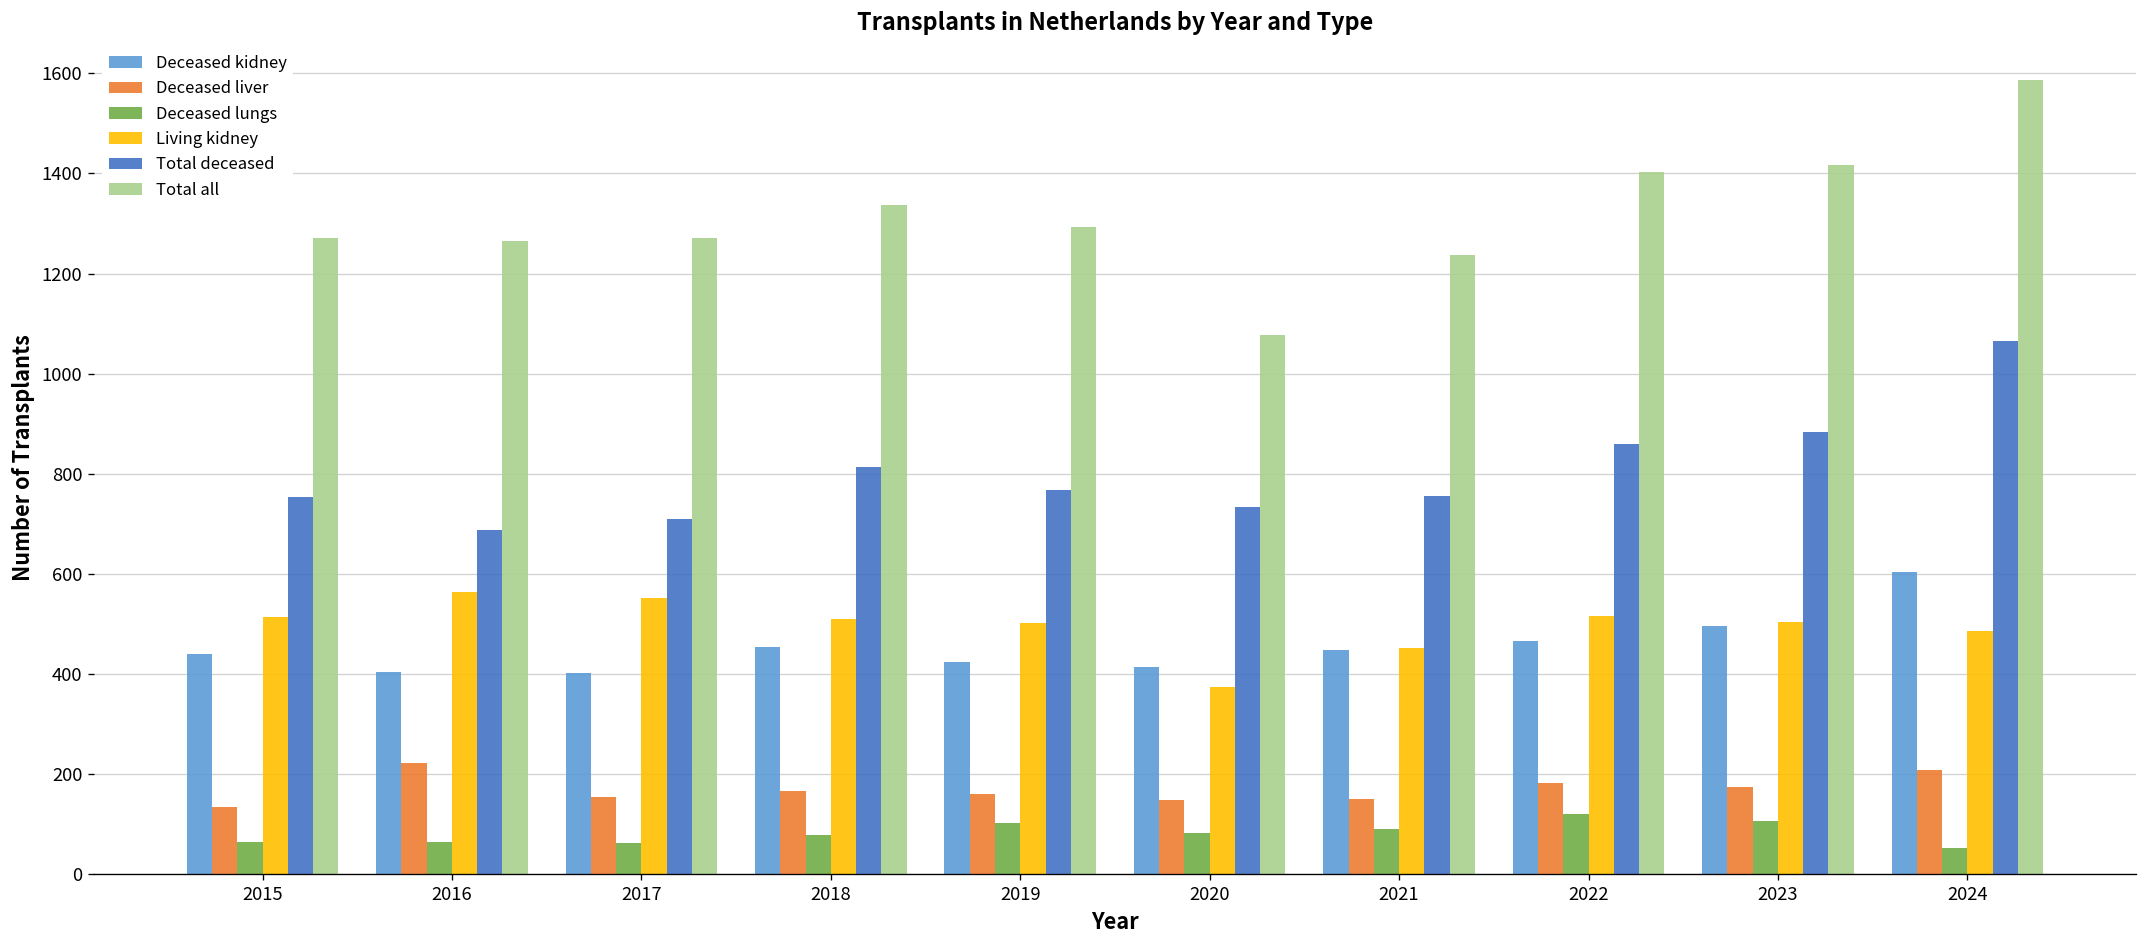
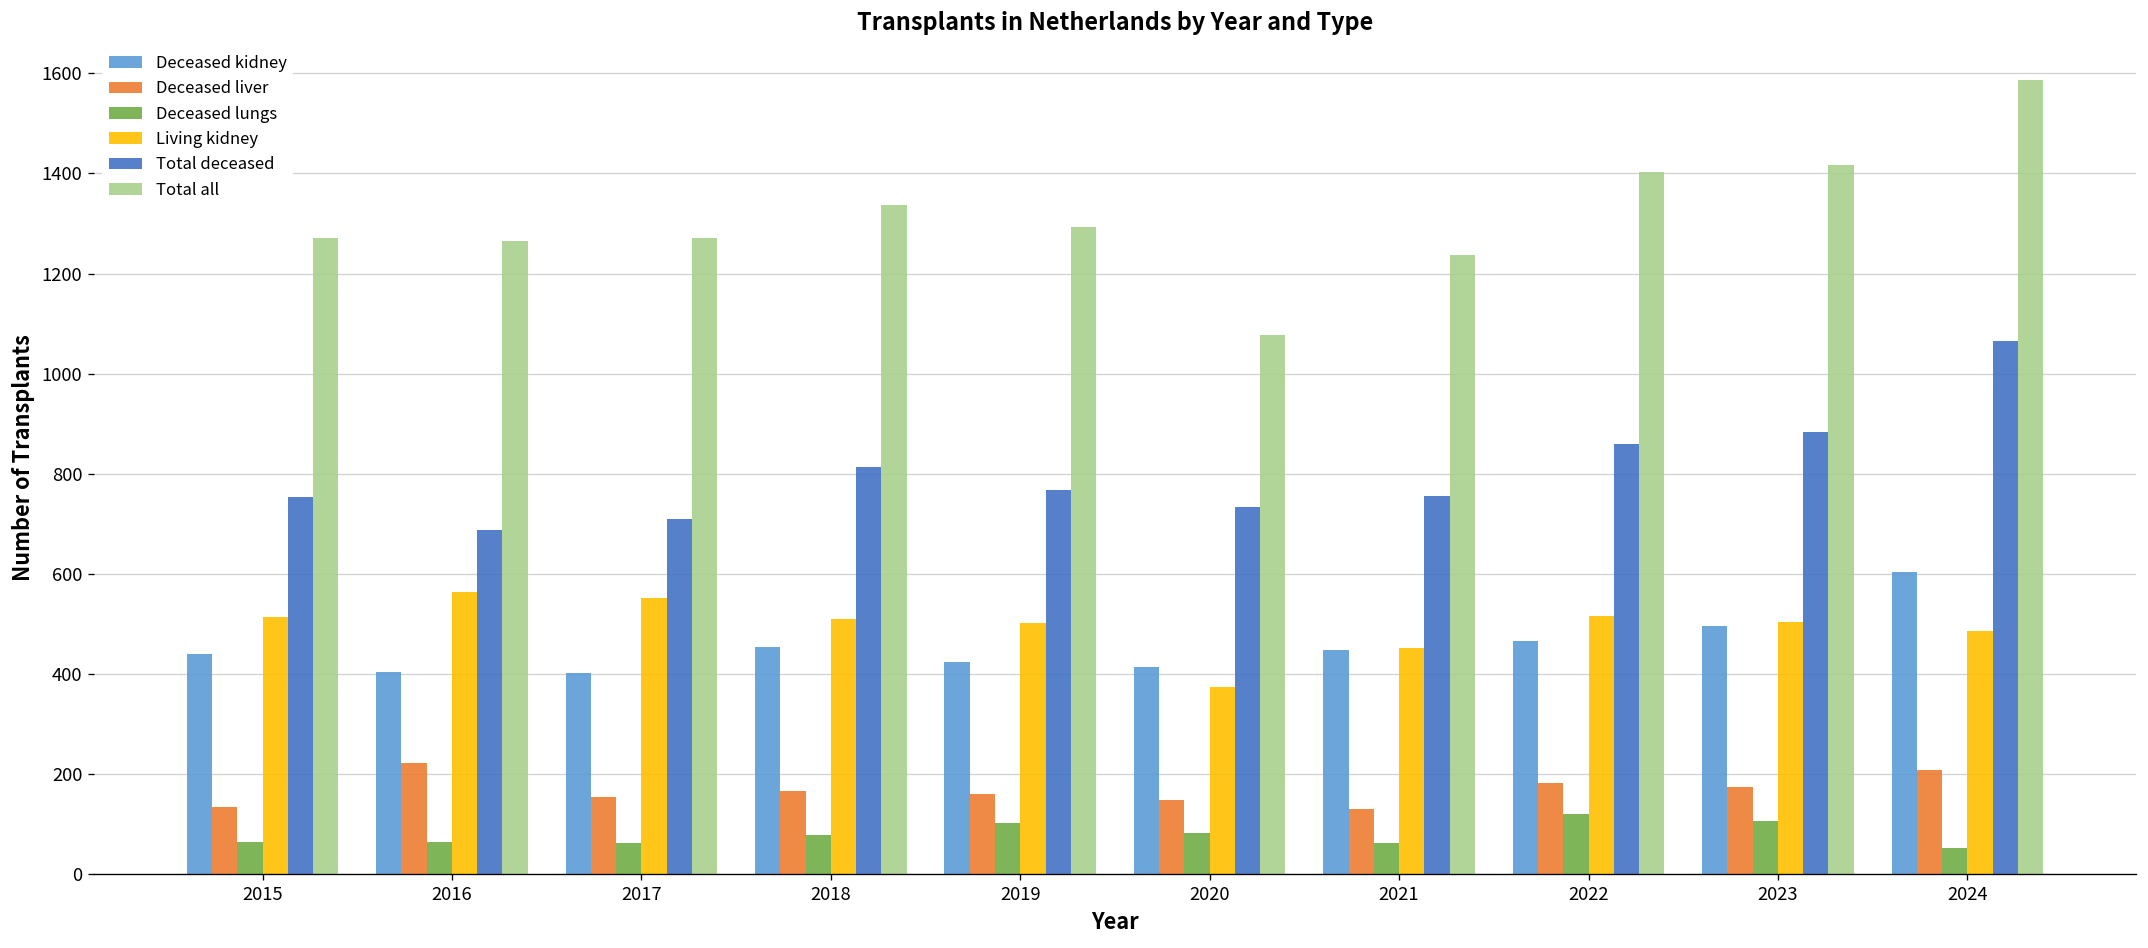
  {
    "Deceased liver": {
      "2015": 140,
      "2016": 220,
      "2017": 150,
      "2018": 170,
      "2019": 160,
      "2020": 150,
-     "2021": 150,
+     "2021": 130,
      "2022": 180,
      "2023": 180,
      "2024": 210
    },
    "Deceased lungs": {
      "2015": 70,
      "2016": 60,
      "2017": 60,
      "2018": 80,
      "2019": 100,
      "2020": 80,
-     "2021": 90,
+     "2021": 60,
      "2022": 120,
      "2023": 110,
      "2024": 50
    },
    "Living kidney": {
      "2015": 510,
      "2016": 560,
      "2017": 550,
      "2018": 510,
      "2019": 500,
      "2020": 380,
      "2021": 450,
      "2022": 520,
      "2023": 510,
      "2024": 490
    },
    "Total all": {
      "2015": 1270,
      "2016": 1260,
      "2017": 1270,
      "2018": 1340,
      "2019": 1290,
      "2020": 1080,
      "2021": 1240,
      "2022": 1400,
      "2023": 1420,
      "2024": 1590
    }
  }
